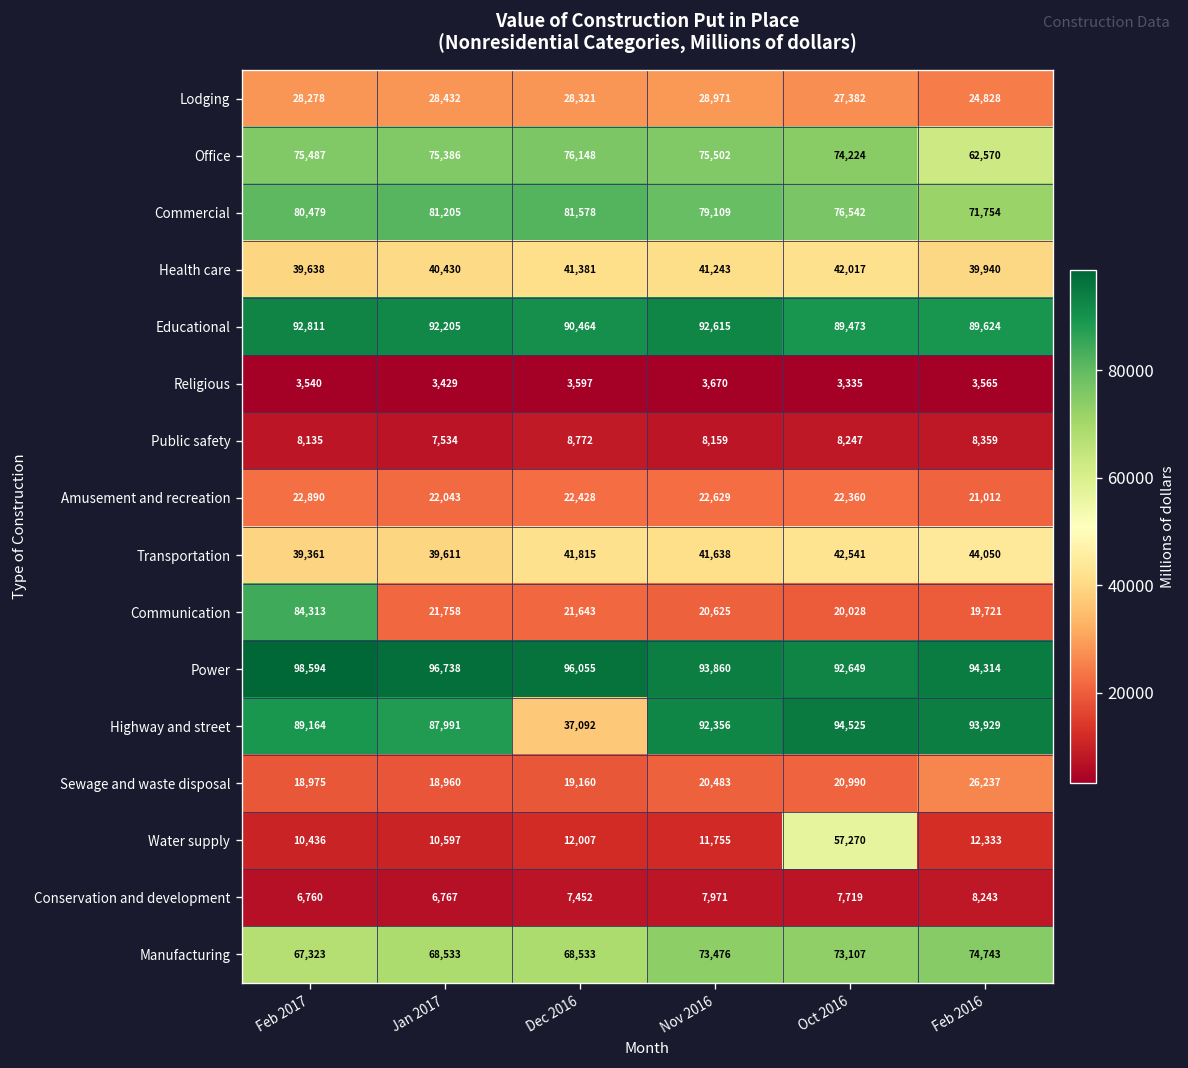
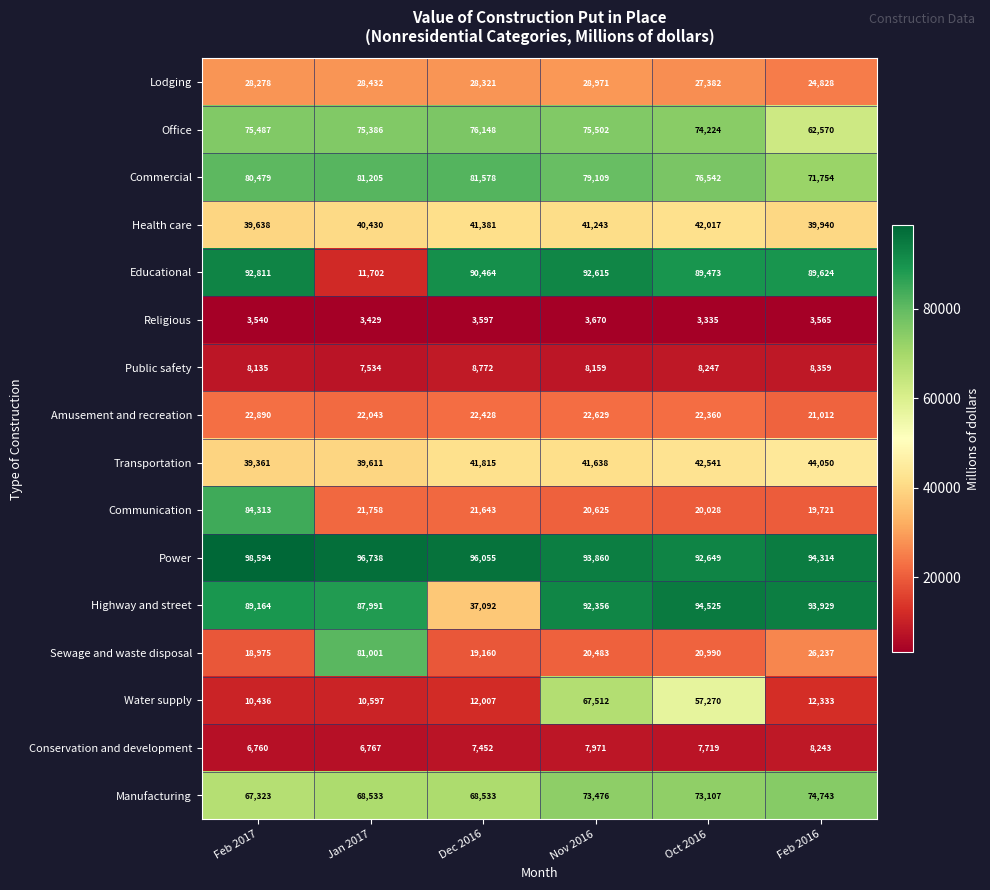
  {
    "Lodging": {
      "Feb 2017": "28,278",
      "Jan 2017": "28,432",
      "Dec 2016": "28,321",
      "Nov 2016": "28,971",
      "Oct 2016": "27,382",
      "Feb 2016": "24,828"
    },
    "Office": {
      "Feb 2017": "75,487",
      "Jan 2017": "75,386",
      "Dec 2016": "76,148",
      "Nov 2016": "75,502",
      "Oct 2016": "74,224",
      "Feb 2016": "62,570"
    },
    "Commercial": {
      "Feb 2017": "80,479",
      "Jan 2017": "81,205",
      "Dec 2016": "81,578",
      "Nov 2016": "79,109",
      "Oct 2016": "76,542",
      "Feb 2016": "71,754"
    },
    "Health care": {
      "Feb 2017": "39,638",
      "Jan 2017": "40,430",
      "Dec 2016": "41,381",
      "Nov 2016": "41,243",
      "Oct 2016": "42,017",
      "Feb 2016": "39,940"
    },
    "Educational": {
      "Feb 2017": "92,811",
-     "Jan 2017": "92,205",
+     "Jan 2017": "11,702",
      "Dec 2016": "90,464",
      "Nov 2016": "92,615",
      "Oct 2016": "89,473",
      "Feb 2016": "89,624"
    },
    "Religious": {
      "Feb 2017": "3,540",
      "Jan 2017": "3,429",
      "Dec 2016": "3,597",
      "Nov 2016": "3,670",
      "Oct 2016": "3,335",
      "Feb 2016": "3,565"
    },
    "Public safety": {
      "Feb 2017": "8,135",
      "Jan 2017": "7,534",
      "Dec 2016": "8,772",
      "Nov 2016": "8,159",
      "Oct 2016": "8,247",
      "Feb 2016": "8,359"
    },
    "Amusement and recreation": {
      "Feb 2017": "22,890",
      "Jan 2017": "22,043",
      "Dec 2016": "22,428",
      "Nov 2016": "22,629",
      "Oct 2016": "22,360",
      "Feb 2016": "21,012"
    },
    "Transportation": {
      "Feb 2017": "39,361",
      "Jan 2017": "39,611",
      "Dec 2016": "41,815",
      "Nov 2016": "41,638",
      "Oct 2016": "42,541",
      "Feb 2016": "44,050"
    },
    "Communication": {
      "Feb 2017": "84,313",
      "Jan 2017": "21,758",
      "Dec 2016": "21,643",
      "Nov 2016": "20,625",
      "Oct 2016": "20,028",
      "Feb 2016": "19,721"
    },
    "Power": {
      "Feb 2017": "98,594",
      "Jan 2017": "96,738",
      "Dec 2016": "96,055",
      "Nov 2016": "93,860",
      "Oct 2016": "92,649",
      "Feb 2016": "94,314"
    },
    "Highway and street": {
      "Feb 2017": "89,164",
      "Jan 2017": "87,991",
      "Dec 2016": "37,092",
      "Nov 2016": "92,356",
      "Oct 2016": "94,525",
      "Feb 2016": "93,929"
    },
    "Sewage and waste disposal": {
      "Feb 2017": "18,975",
-     "Jan 2017": "18,960",
+     "Jan 2017": "81,001",
      "Dec 2016": "19,160",
      "Nov 2016": "20,483",
      "Oct 2016": "20,990",
      "Feb 2016": "26,237"
    },
    "Water supply": {
      "Feb 2017": "10,436",
      "Jan 2017": "10,597",
      "Dec 2016": "12,007",
-     "Nov 2016": "11,755",
+     "Nov 2016": "67,512",
      "Oct 2016": "57,270",
      "Feb 2016": "12,333"
    },
    "Conservation and development": {
      "Feb 2017": "6,760",
      "Jan 2017": "6,767",
      "Dec 2016": "7,452",
      "Nov 2016": "7,971",
      "Oct 2016": "7,719",
      "Feb 2016": "8,243"
    },
    "Manufacturing": {
      "Feb 2017": "67,323",
      "Jan 2017": "68,533",
      "Dec 2016": "68,533",
      "Nov 2016": "73,476",
      "Oct 2016": "73,107",
      "Feb 2016": "74,743"
    }
  }
